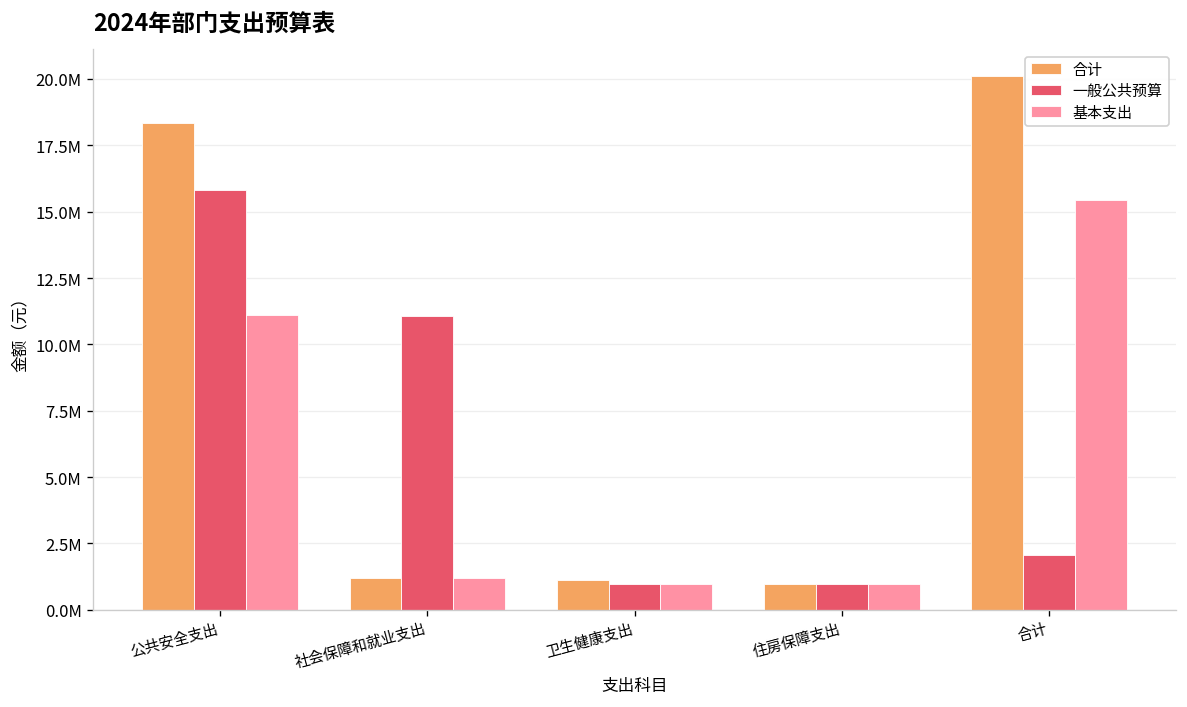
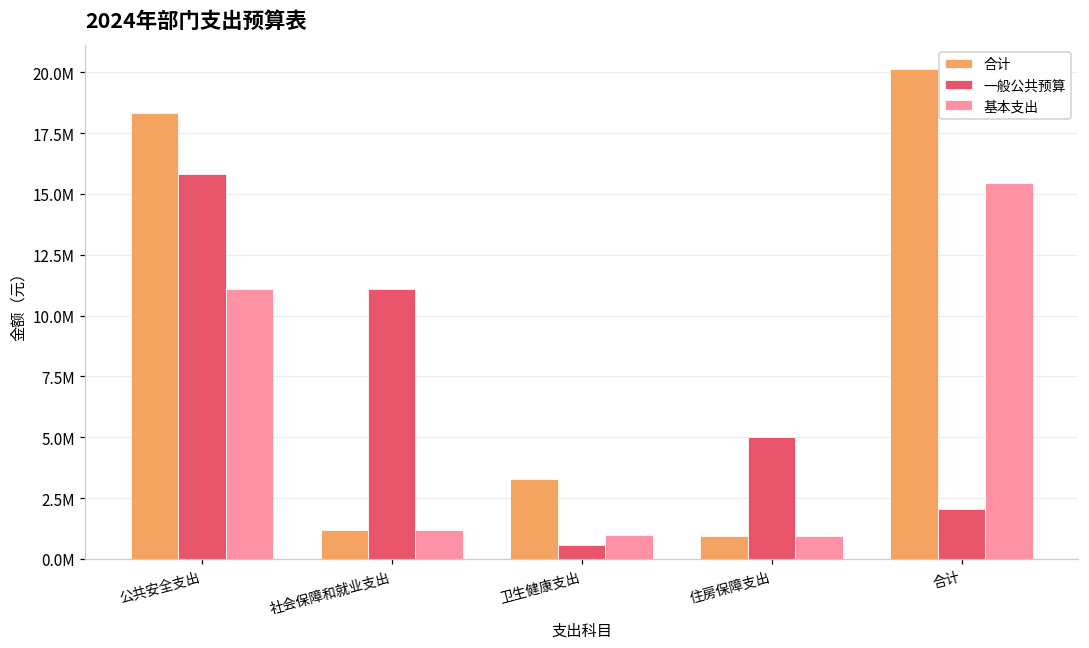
  {
    "合计": {
      "公共安全支出": 18300000,
      "社会保障和就业支出": 1200000,
-     "卫生健康支出": 1100000,
+     "卫生健康支出": 3300000,
      "住房保障支出": 1000000,
      "合计": 20100000
    },
    "一般公共预算": {
      "公共安全支出": 15800000,
      "社会保障和就业支出": 11100000,
-     "卫生健康支出": 1000000,
-     "住房保障支出": 1000000,
+     "卫生健康支出": 600000,
+     "住房保障支出": 5000000,
      "合计": 2100000
    },
    "基本支出": {
      "公共安全支出": 11100000,
      "社会保障和就业支出": 1200000,
      "卫生健康支出": 1000000,
      "住房保障支出": 1000000,
      "合计": 15400000
    }
  }
